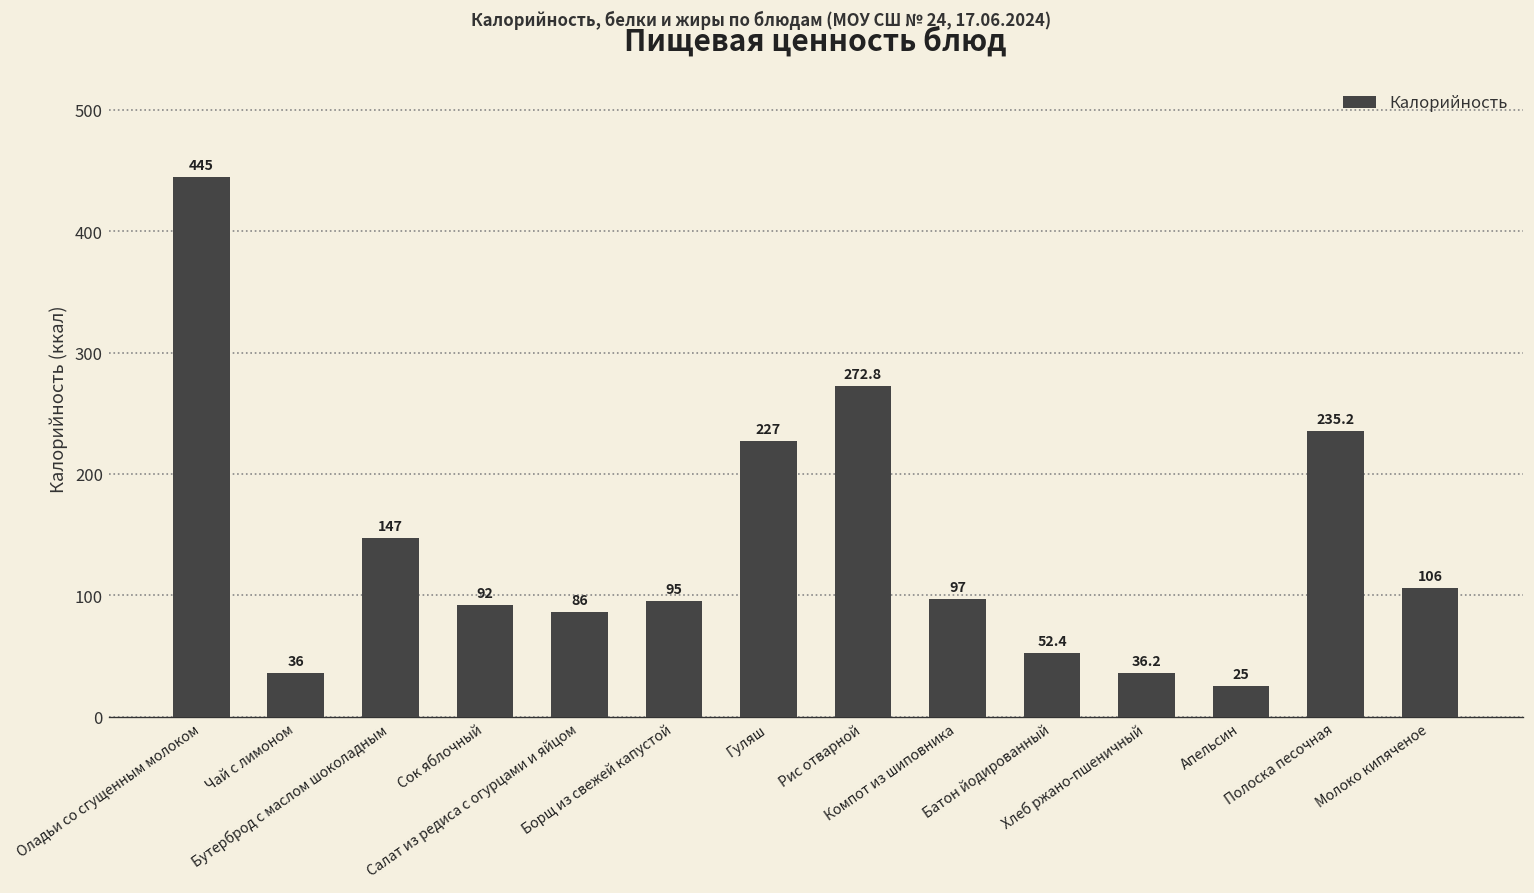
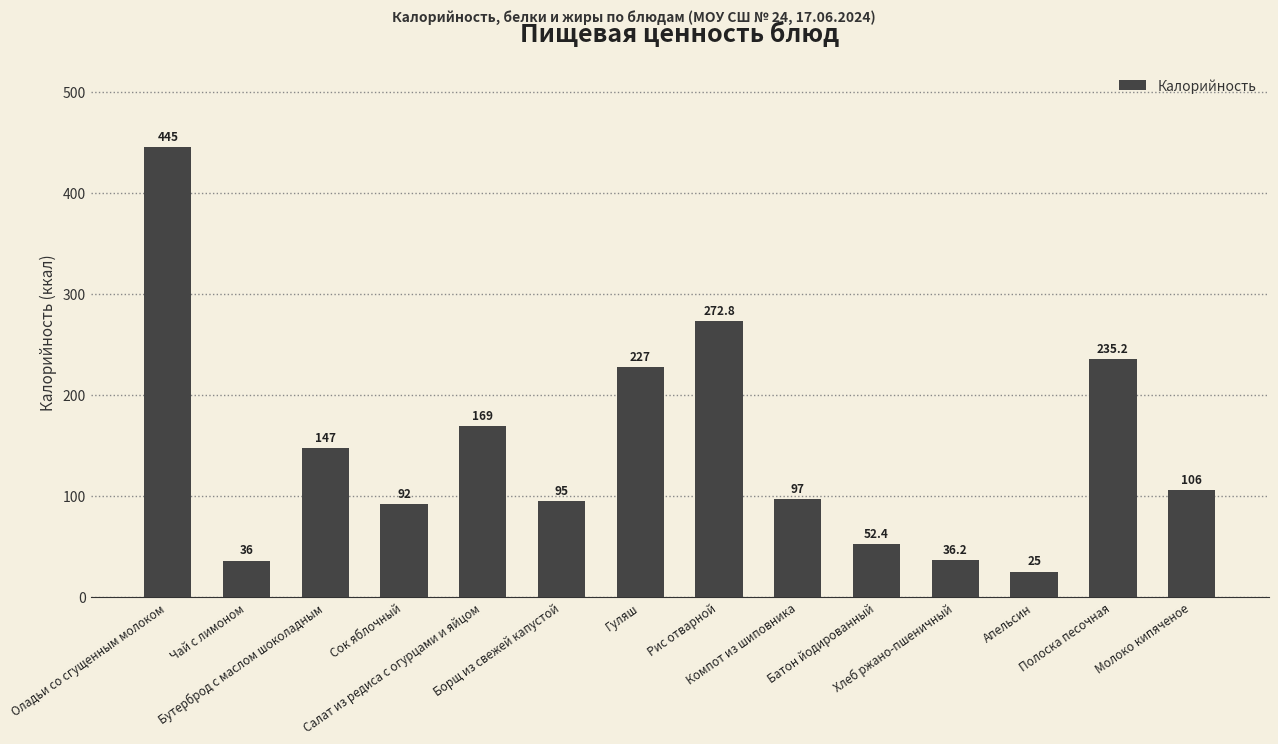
  {
    "Оладьи со сгущенным молоком": 445,
    "Чай с лимоном": 36,
    "Бутерброд с маслом шоколадным": 147,
    "Сок яблочный": 92,
-   "Салат из редиса с огурцами и яйцом": 86,
+   "Салат из редиса с огурцами и яйцом": 169,
    "Борщ из свежей капустой": 95,
    "Гуляш": 227,
    "Рис отварной": 272.8,
    "Компот из шиповника": 97,
    "Батон йодированный": 52.4,
    "Хлеб ржано-пшеничный": 36.2,
    "Апельсин": 25,
    "Полоска песочная": 235.2,
    "Молоко кипяченое": 106
  }
